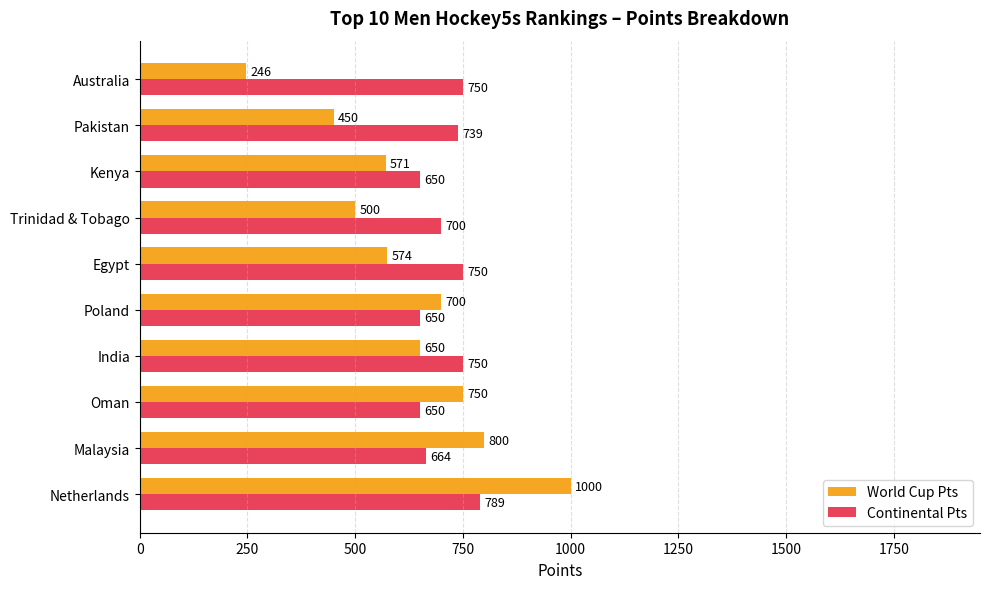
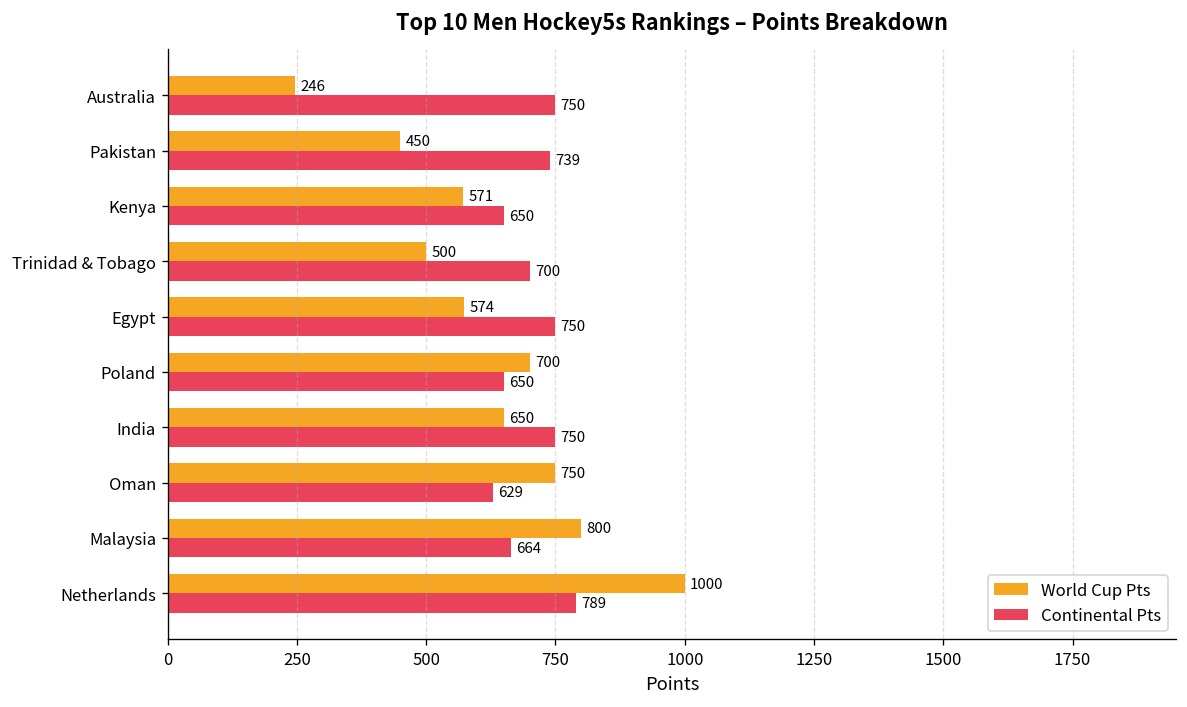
  {
    "World Cup Pts": {
      "Australia": 246,
      "Pakistan": 450,
      "Kenya": 571,
      "Trinidad & Tobago": 500,
      "Egypt": 574,
      "Poland": 700,
      "India": 650,
      "Oman": 750,
      "Malaysia": 800,
      "Netherlands": 1000
    },
    "Continental Pts": {
      "Australia": 750,
      "Pakistan": 739,
      "Kenya": 650,
      "Trinidad & Tobago": 700,
      "Egypt": 750,
      "Poland": 650,
      "India": 750,
-     "Oman": 650,
+     "Oman": 629,
      "Malaysia": 664,
      "Netherlands": 789
    }
  }
